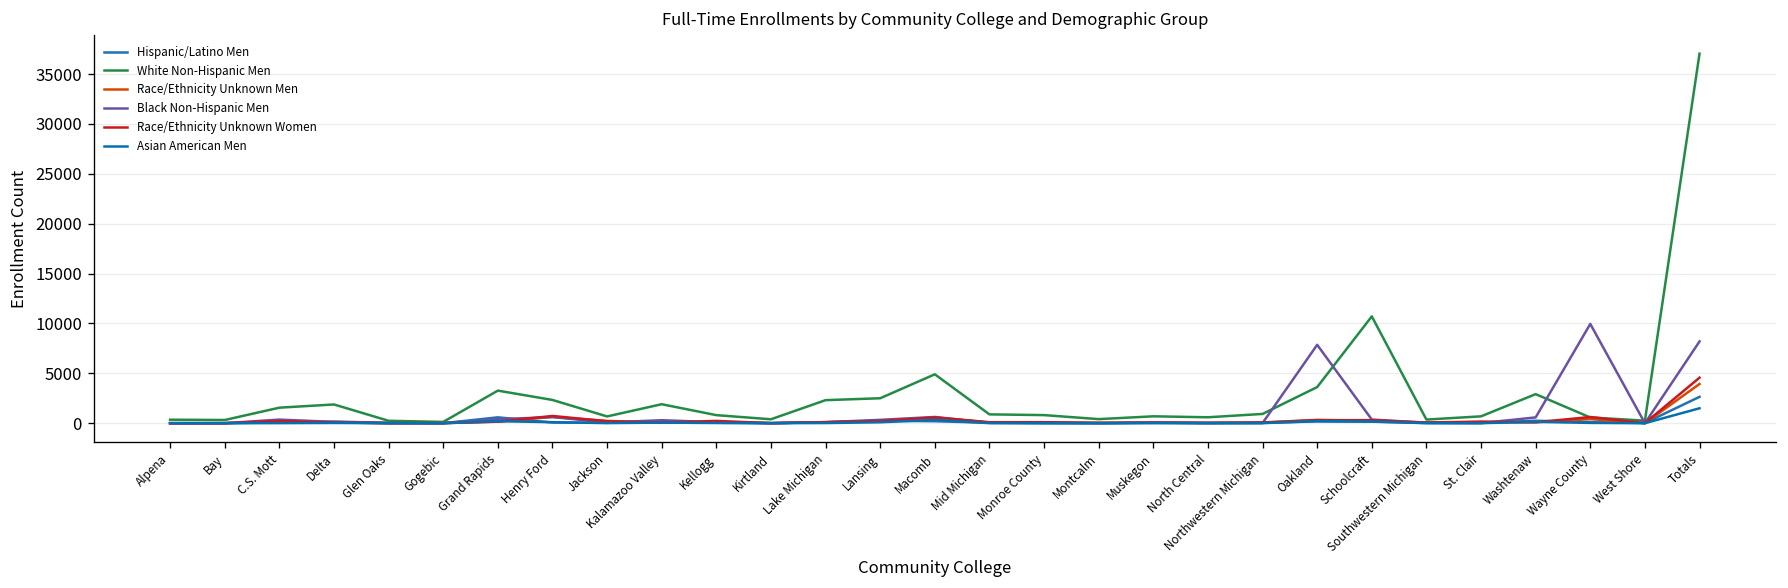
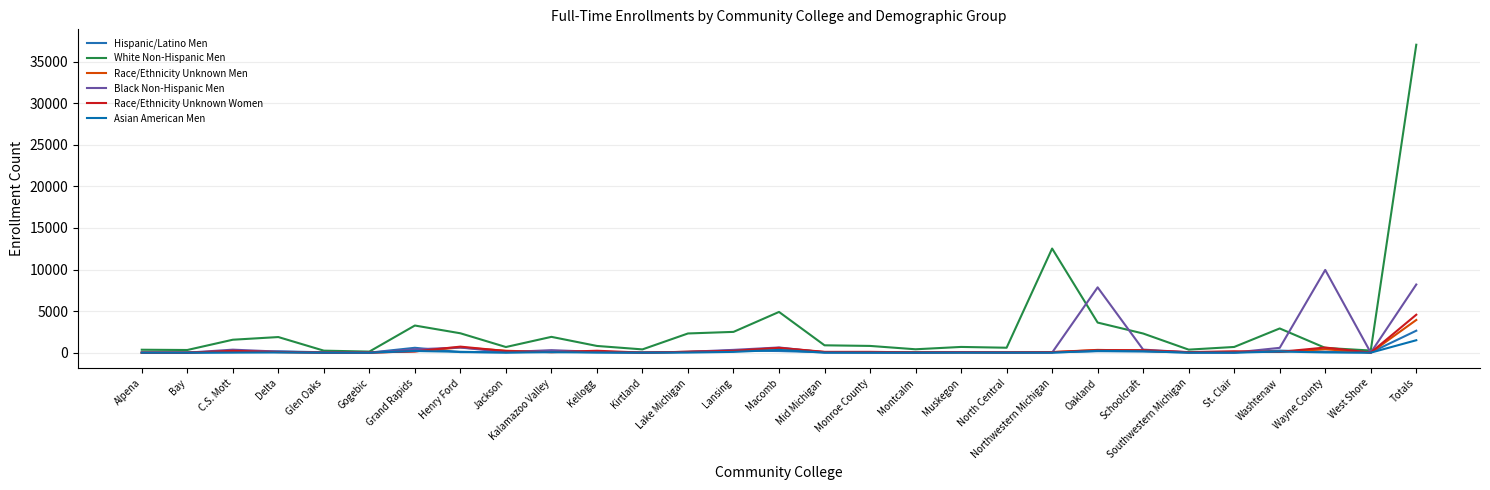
  {
    "White Non-Hispanic Men": {
      "Alpena": 0,
      "Bay": 0,
      "C.S. Mott": 2000,
      "Delta": 2000,
      "Grand Rapids": 3000,
      "Henry Ford": 2000,
      "Jackson": 1000,
      "Kalamazoo Valley": 2000,
      "Kellogg": 1000,
      "Kirtland": 0,
      "Lake Michigan": 2000,
      "Lansing": 3000,
      "Macomb": 5000,
      "Mid Michigan": 1000,
      "Monroe County": 1000,
      "Montcalm": 0,
      "Muskegon": 1000,
      "North Central": 1000,
-     "Northwestern Michigan": 1000,
+     "Northwestern Michigan": 13000,
      "Oakland": 4000,
-     "Schoolcraft": 11000,
+     "Schoolcraft": 2000,
      "St. Clair": 1000,
      "Washtenaw": 3000,
      "Totals": 37000
    },
    "Black Non-Hispanic Men": {
      "Oakland": 8000,
      "Washtenaw": 1000,
      "Wayne County": 10000,
      "Totals": 8000
    }
  }
